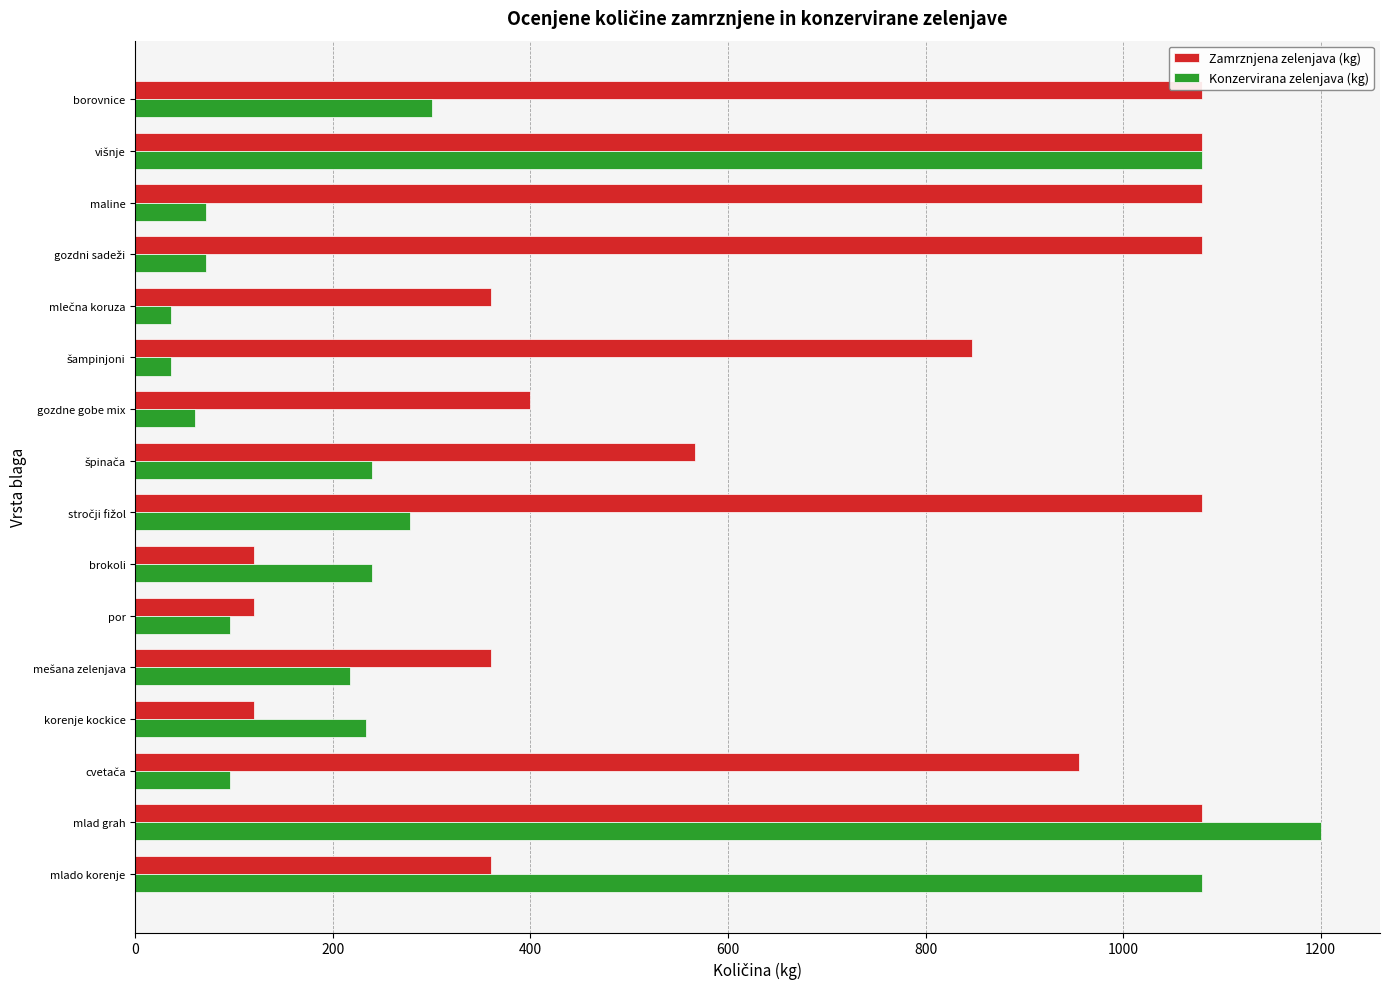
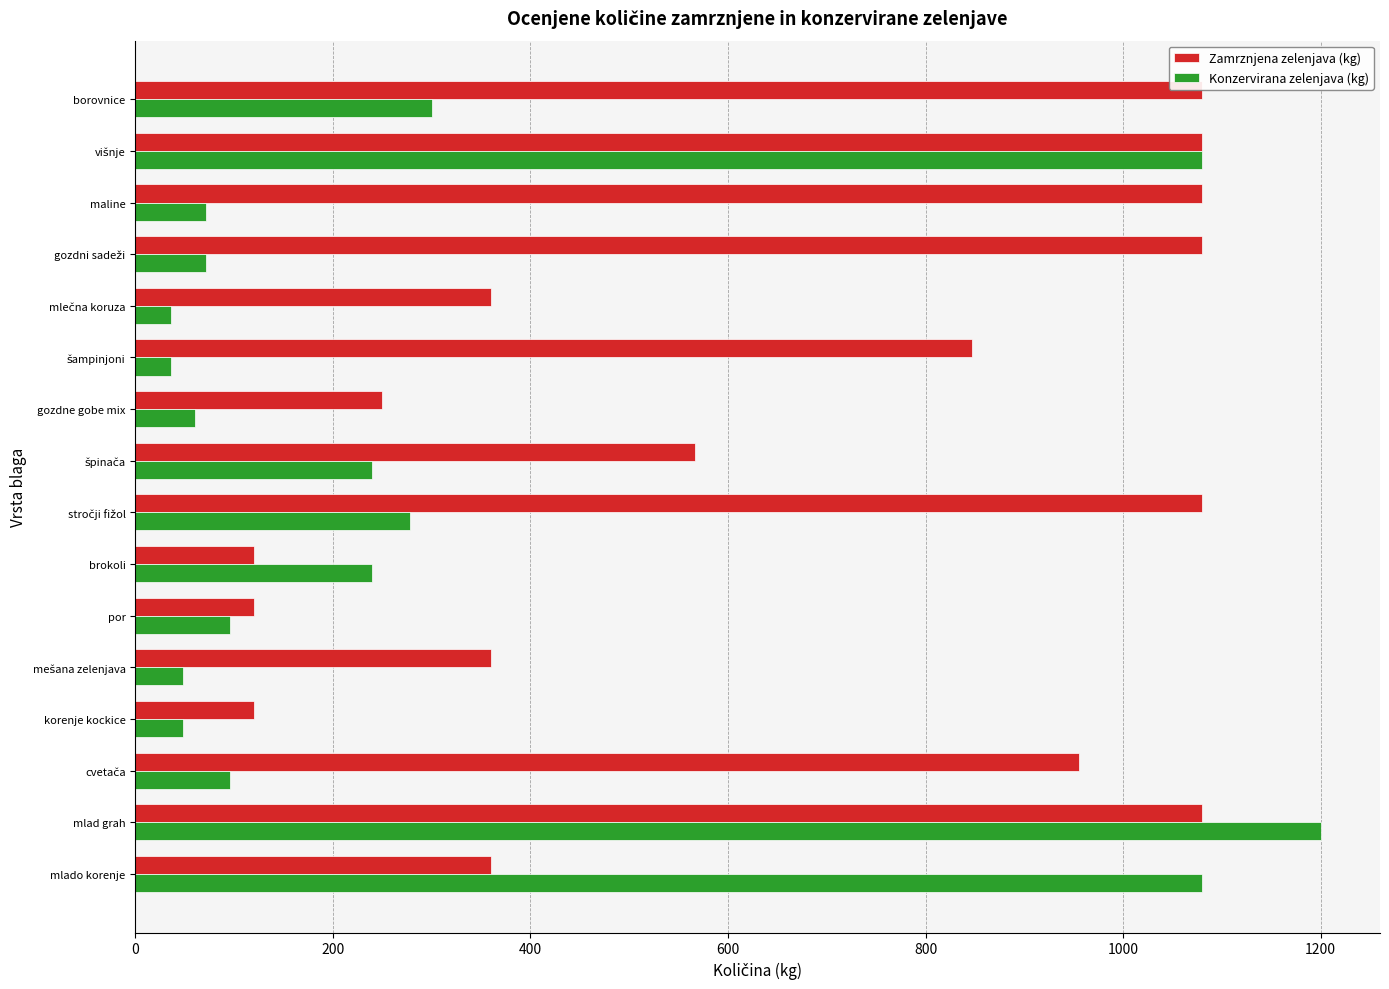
  {
    "Zamrznjena zelenjava (kg)": {
      "borovnice": 1080,
      "višnje": 1080,
      "maline": 1080,
      "gozdni sadeži": 1080,
      "mlečna koruza": 360,
      "šampinjoni": 850,
-     "gozdne gobe mix": 400,
+     "gozdne gobe mix": 250,
      "špinača": 570,
      "stročji fižol": 1080,
      "brokoli": 120,
      "por": 120,
      "mešana zelenjava": 360,
      "korenje kockice": 120,
      "cvetača": 960,
      "mlad grah": 1080,
      "mlado korenje": 360
    },
    "Konzervirana zelenjava (kg)": {
      "borovnice": 300,
      "višnje": 1080,
      "maline": 70,
      "gozdni sadeži": 70,
      "mlečna koruza": 40,
      "šampinjoni": 40,
      "gozdne gobe mix": 60,
      "špinača": 240,
      "stročji fižol": 280,
      "brokoli": 240,
      "por": 100,
-     "mešana zelenjava": 220,
-     "korenje kockice": 230,
+     "mešana zelenjava": 50,
+     "korenje kockice": 50,
      "cvetača": 100,
      "mlad grah": 1200,
      "mlado korenje": 1080
    }
  }
